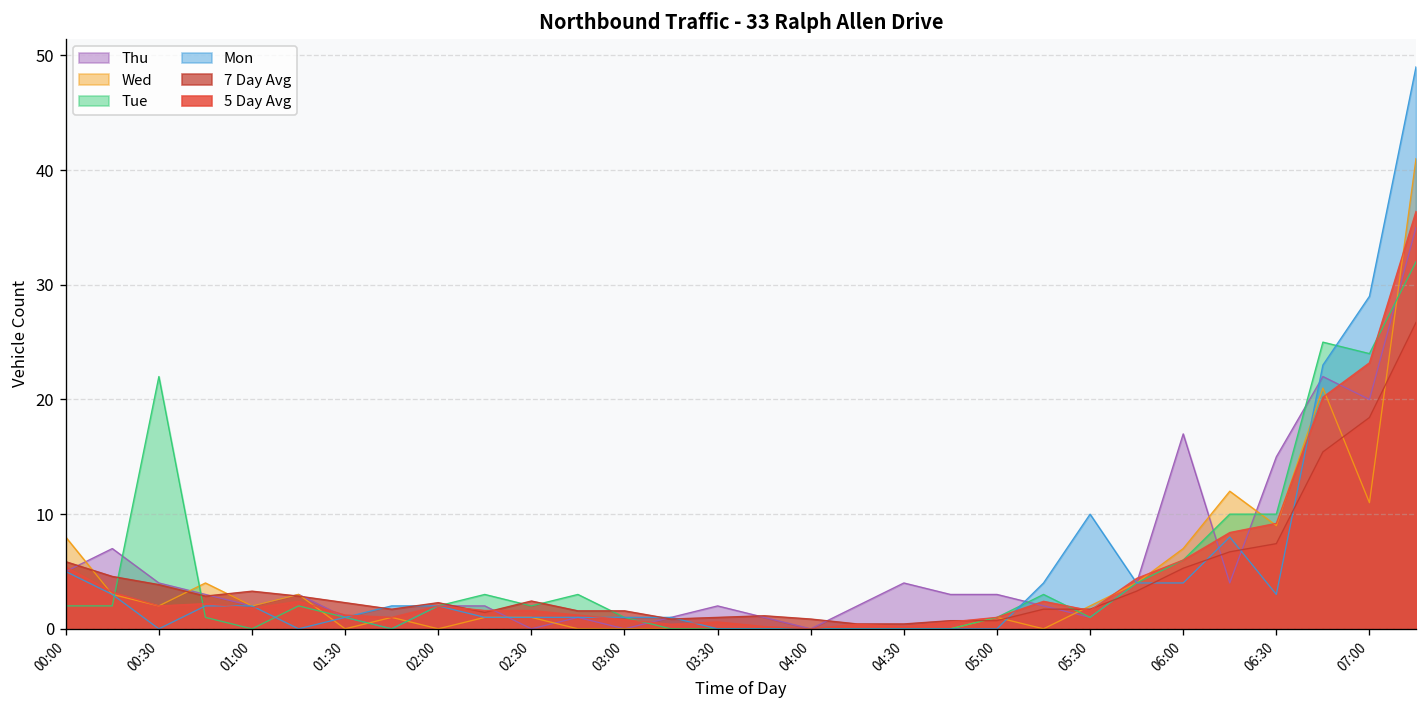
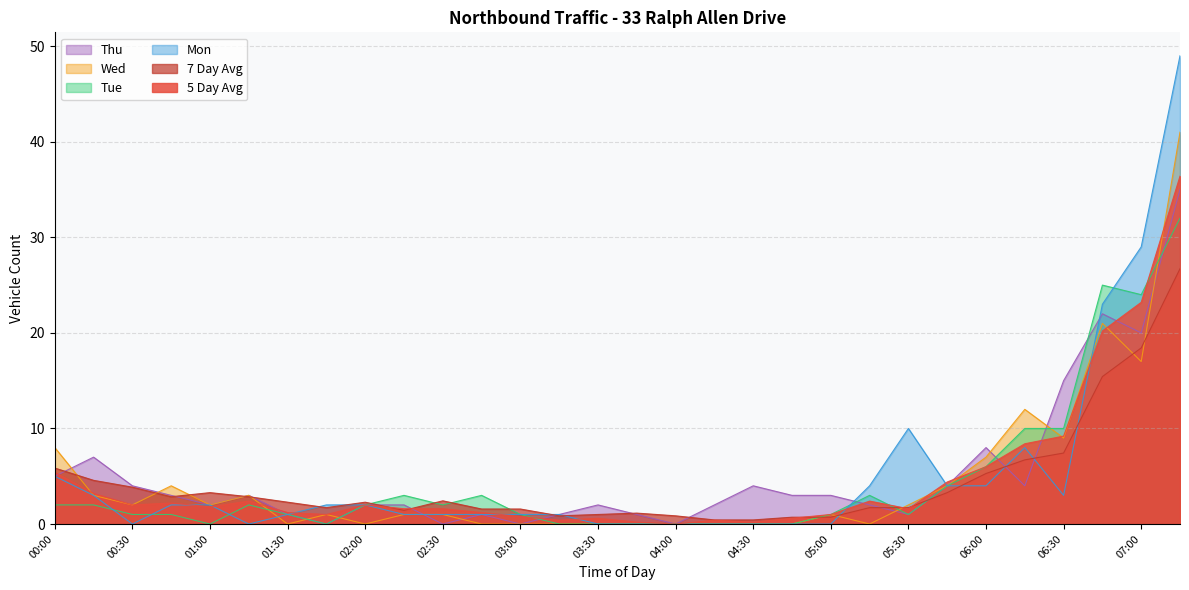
  {
    "Thu": {
      "02:30": 0,
      "03:30": 2,
      "04:30": 4,
      "05:00": 3,
-     "06:00": 17,
+     "06:00": 8,
      "06:30": 15,
      "07:00": 20
    },
    "Wed": {
      "00:00": 8,
      "01:30": 0,
      "02:00": 0,
      "05:30": 2,
      "06:00": 7,
-     "07:00": 11
+     "07:00": 17
    },
    "Tue": {
      "00:00": 2,
-     "00:30": 22,
+     "00:30": 1,
      "01:00": 0,
      "02:30": 2,
      "06:30": 10,
      "07:00": 24
    },
    "Mon": {
      "00:30": 0,
      "05:00": 0,
      "05:30": 10,
      "06:00": 4,
      "06:30": 3,
      "07:00": 29
    }
  }
